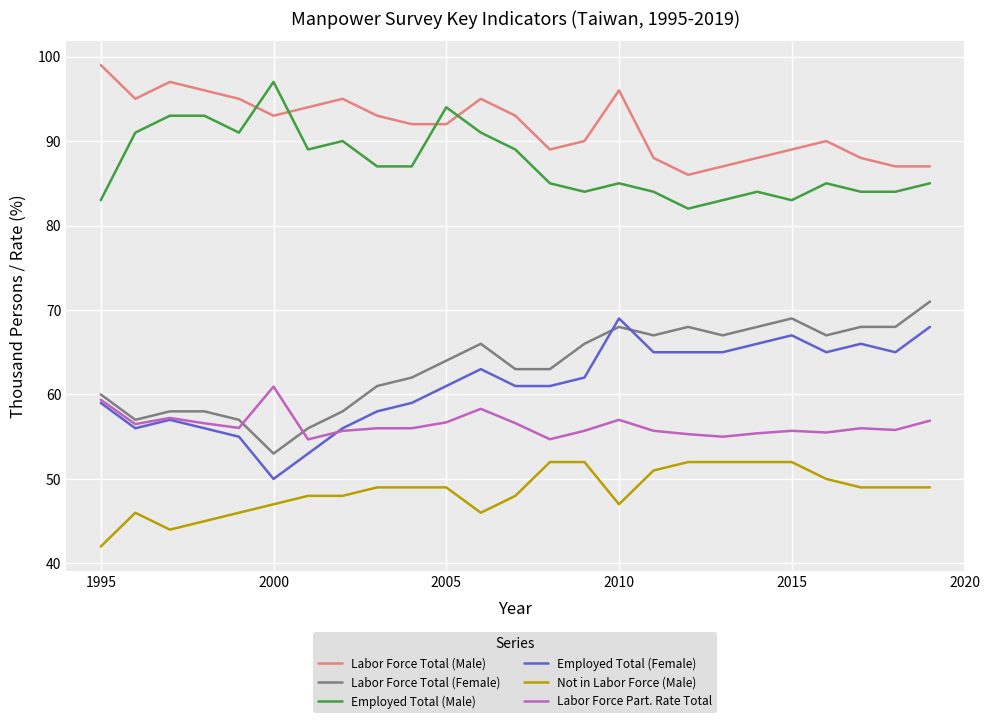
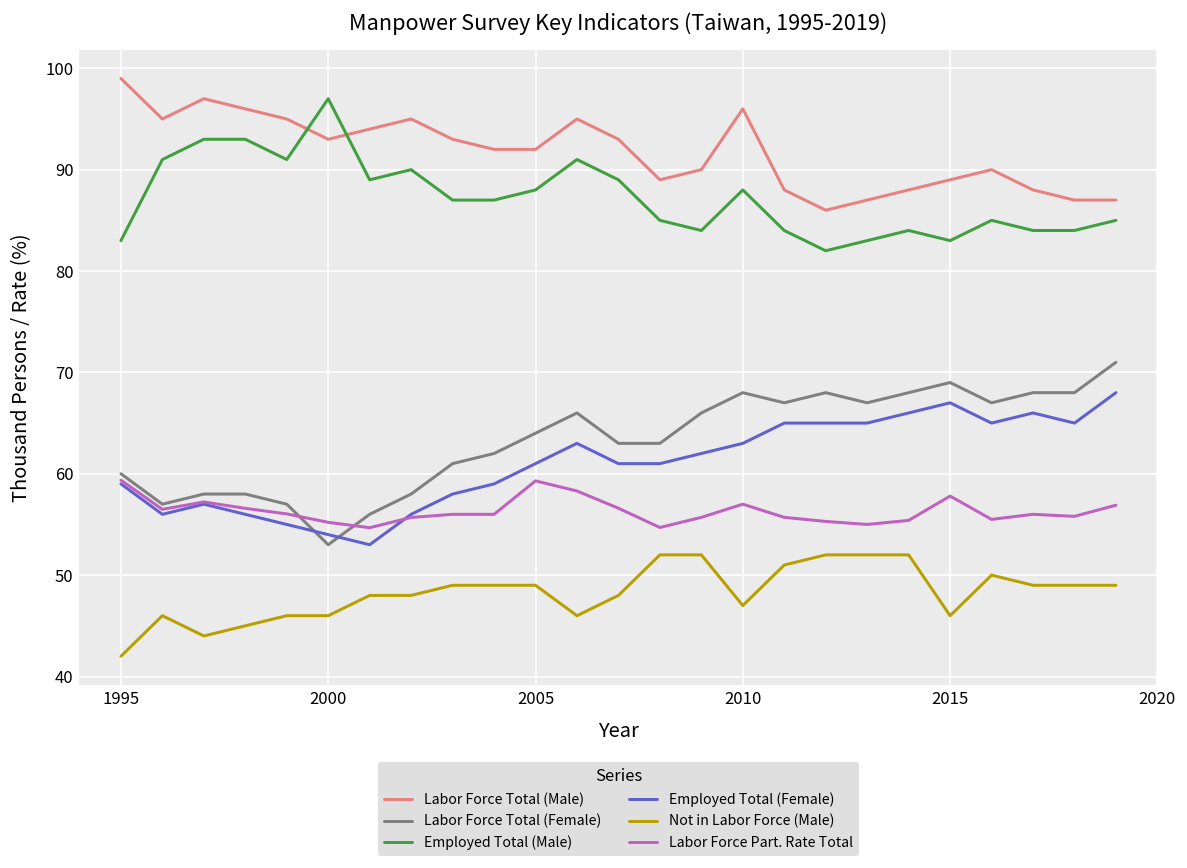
  {
    "Labor Force Total (Male)": {
      "1995": 99,
      "2000": 93,
      "2005": 92,
      "2010": 96,
      "2015": 89
    },
    "Labor Force Total (Female)": {
      "1995": 60,
      "2000": 53,
      "2005": 64,
      "2010": 68,
      "2015": 69
    },
    "Employed Total (Male)": {
      "1995": 83,
      "2000": 97,
-     "2005": 94,
-     "2010": 85,
+     "2005": 88,
+     "2010": 88,
      "2015": 83
    },
    "Employed Total (Female)": {
      "1995": 59,
-     "2000": 50,
+     "2000": 54,
      "2005": 61,
-     "2010": 69,
+     "2010": 63,
      "2015": 67
    },
    "Not in Labor Force (Male)": {
      "1995": 42,
-     "2000": 47,
+     "2000": 46,
      "2005": 49,
      "2010": 47,
-     "2015": 52
+     "2015": 46
    },
    "Labor Force Part. Rate Total": {
      "1995": 59,
-     "2000": 61,
-     "2005": 57,
+     "2000": 55,
+     "2005": 59,
      "2010": 57,
-     "2015": 56
+     "2015": 58
    }
  }
